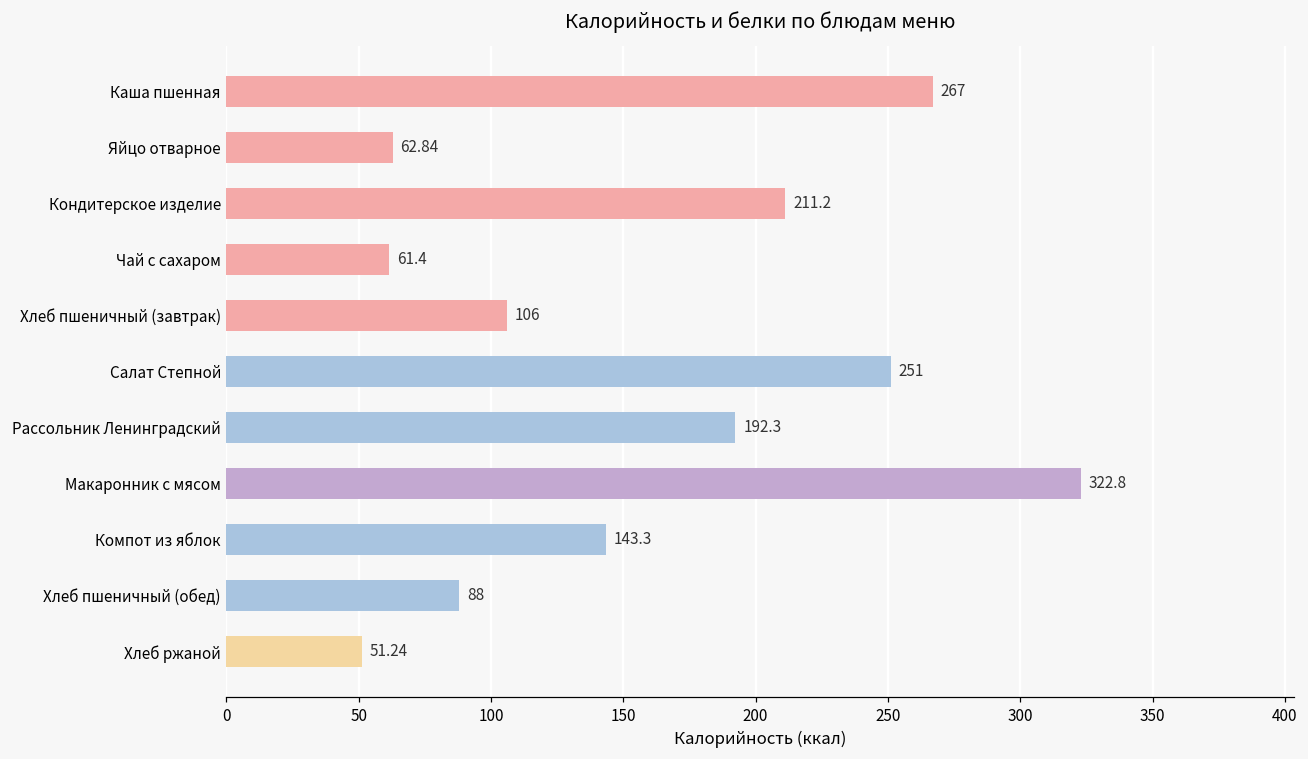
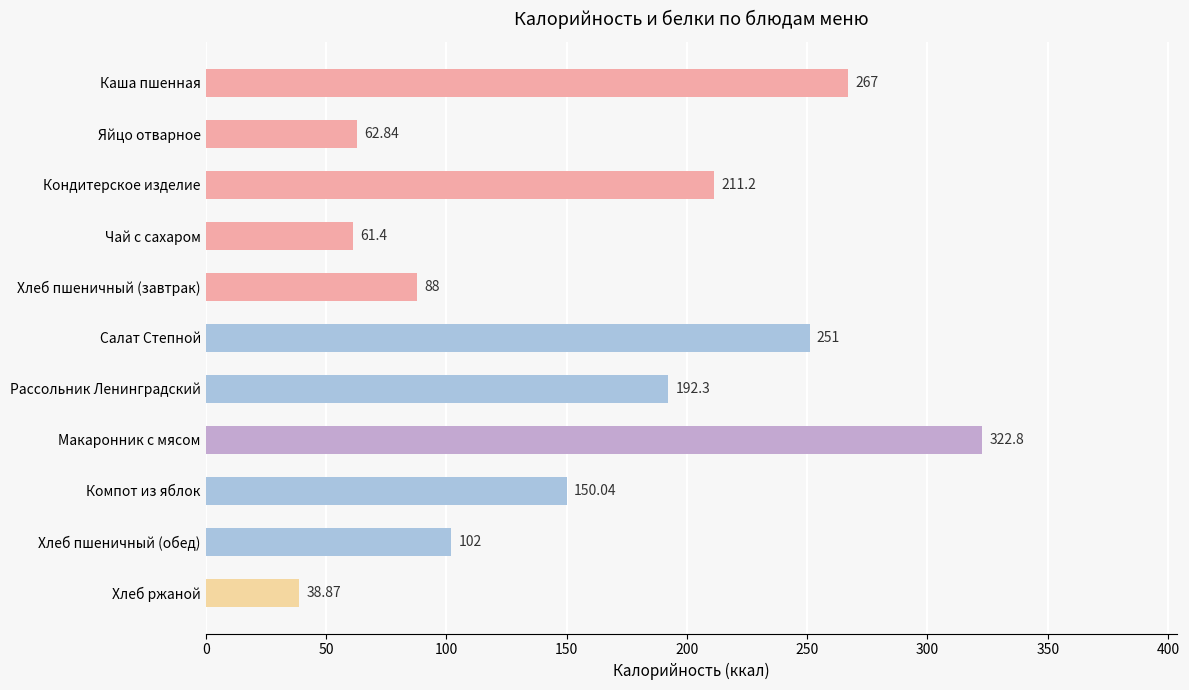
  {
    "Каша пшенная": 267,
    "Яйцо отварное": 62.84,
    "Кондитерское изделие": 211.2,
    "Чай с сахаром": 61.4,
-   "Хлеб пшеничный (завтрак)": 106,
+   "Хлеб пшеничный (завтрак)": 88,
    "Салат Степной": 251,
    "Рассольник Ленинградский": 192.3,
    "Макаронник с мясом": 322.8,
-   "Компот из яблок": 143.3,
-   "Хлеб пшеничный (обед)": 88,
-   "Хлеб ржаной": 51.24
+   "Компот из яблок": 150.04,
+   "Хлеб пшеничный (обед)": 102,
+   "Хлеб ржаной": 38.87
  }
